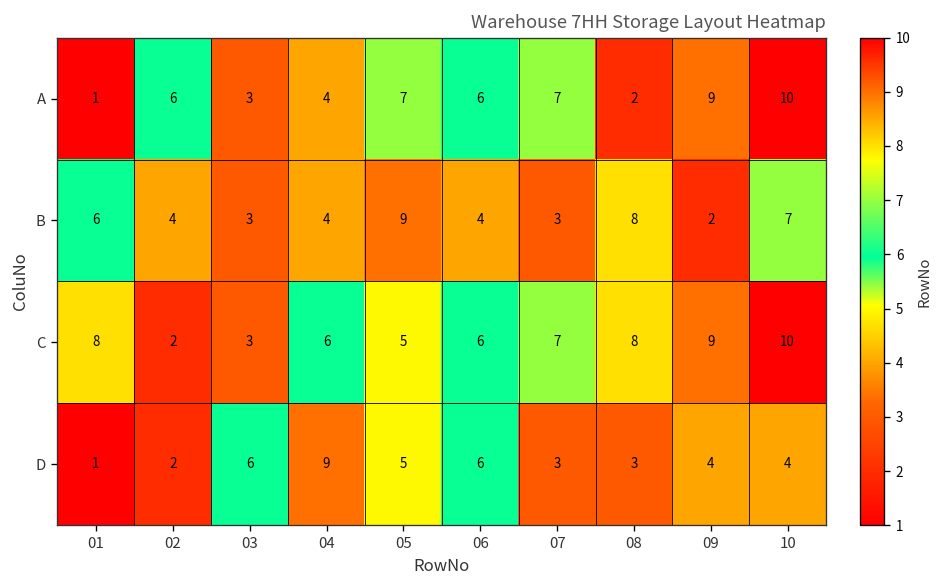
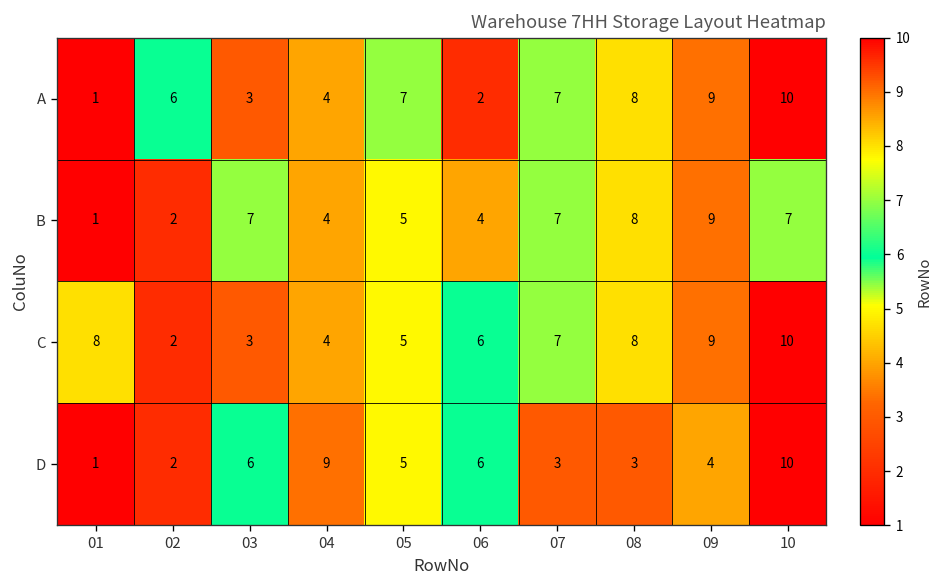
  {
    "A": {
      "01": 1,
      "02": 6,
      "03": 3,
      "04": 4,
      "05": 7,
-     "06": 6,
+     "06": 2,
      "07": 7,
-     "08": 2,
+     "08": 8,
      "09": 9,
      "10": 10
    },
    "B": {
-     "01": 6,
-     "02": 4,
-     "03": 3,
+     "01": 1,
+     "02": 2,
+     "03": 7,
      "04": 4,
-     "05": 9,
+     "05": 5,
      "06": 4,
-     "07": 3,
+     "07": 7,
      "08": 8,
-     "09": 2,
+     "09": 9,
      "10": 7
    },
    "C": {
      "01": 8,
      "02": 2,
      "03": 3,
-     "04": 6,
+     "04": 4,
      "05": 5,
      "06": 6,
      "07": 7,
      "08": 8,
      "09": 9,
      "10": 10
    },
    "D": {
      "01": 1,
      "02": 2,
      "03": 6,
      "04": 9,
      "05": 5,
      "06": 6,
      "07": 3,
      "08": 3,
      "09": 4,
-     "10": 4
+     "10": 10
    }
  }
